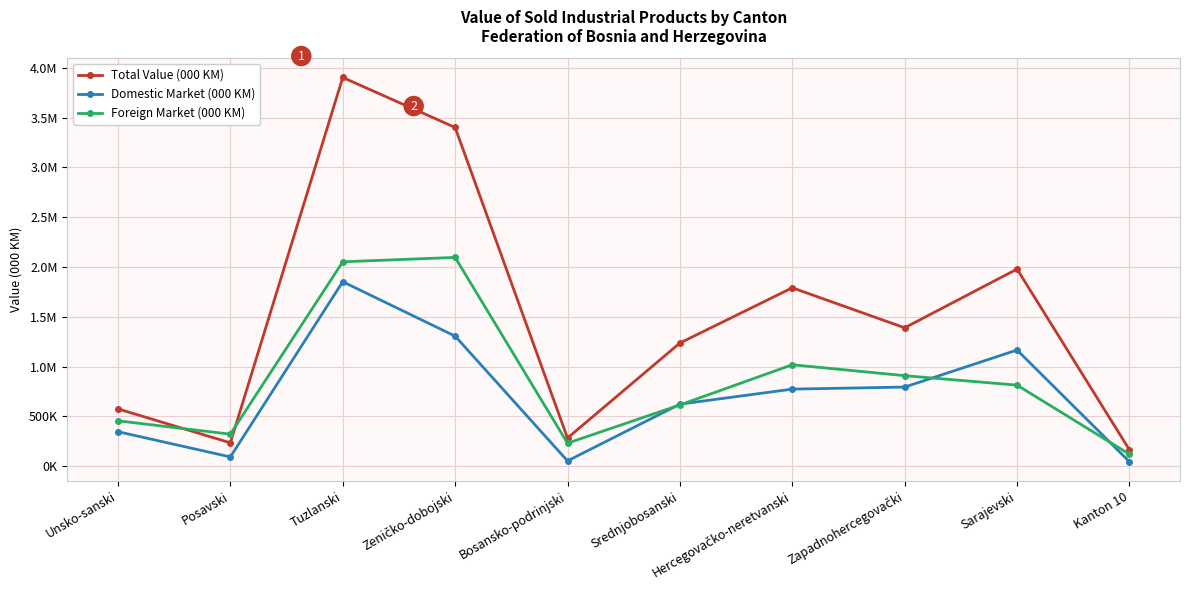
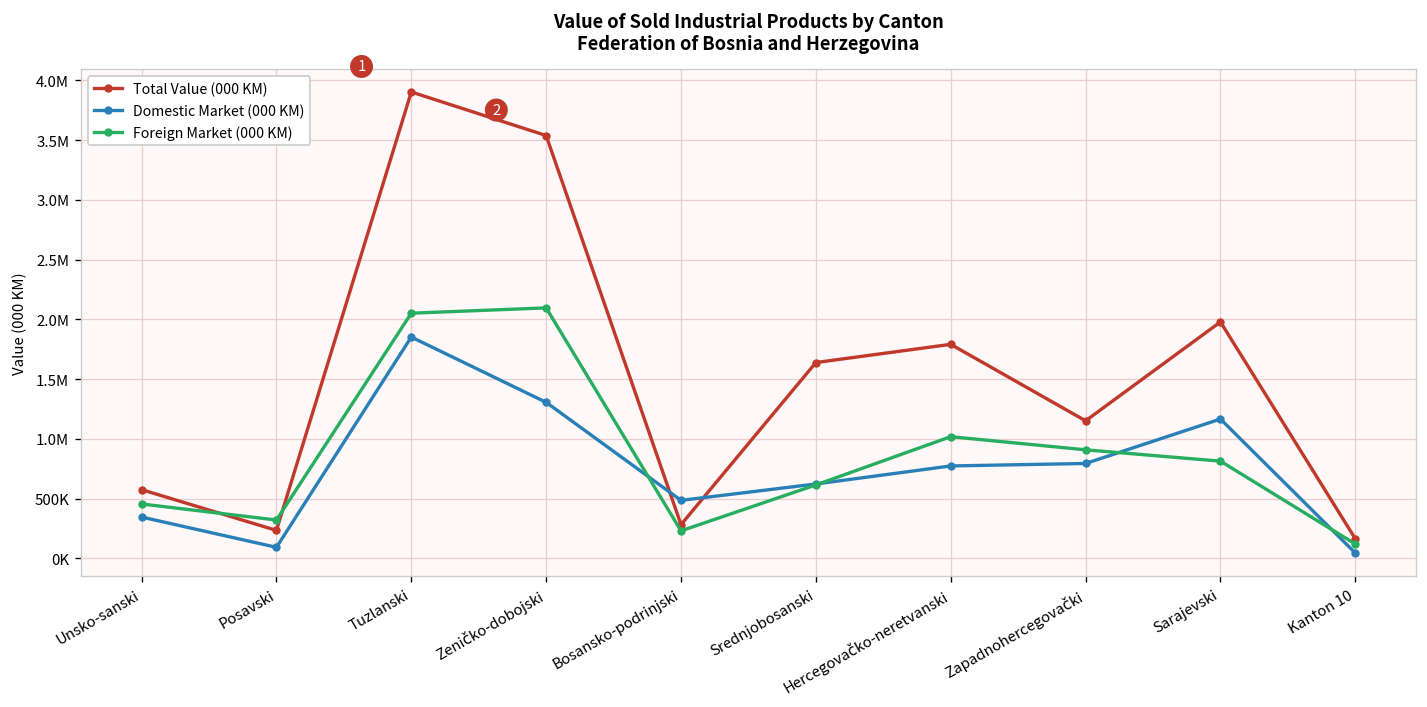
  {
    "Total Value (000 KM)": {
      "Unsko-sanski": 600000,
      "Posavski": 200000,
      "Tuzlanski": 3900000,
-     "Zeničko-dobojski": 3400000,
+     "Zeničko-dobojski": 3500000,
      "Bosansko-podrinjski": 300000,
-     "Srednjobosanski": 1200000,
+     "Srednjobosanski": 1600000,
      "Hercegovačko-neretvanski": 1800000,
-     "Zapadnohercegovački": 1400000,
+     "Zapadnohercegovački": 1200000,
      "Sarajevski": 2000000,
      "Kanton 10": 200000
    },
    "Domestic Market (000 KM)": {
      "Unsko-sanski": 300000,
      "Posavski": 100000,
      "Tuzlanski": 1900000,
      "Zeničko-dobojski": 1300000,
-     "Bosansko-podrinjski": 100000,
+     "Bosansko-podrinjski": 500000,
      "Hercegovačko-neretvanski": 800000,
      "Zapadnohercegovački": 800000,
      "Sarajevski": 1200000,
      "Kanton 10": 0
    },
    "Foreign Market (000 KM)": {
      "Unsko-sanski": 500000,
      "Posavski": 300000,
      "Tuzlanski": 2100000,
      "Zeničko-dobojski": 2100000,
      "Bosansko-podrinjski": 200000,
      "Hercegovačko-neretvanski": 1000000,
      "Zapadnohercegovački": 900000,
      "Sarajevski": 800000,
      "Kanton 10": 100000
    }
  }
